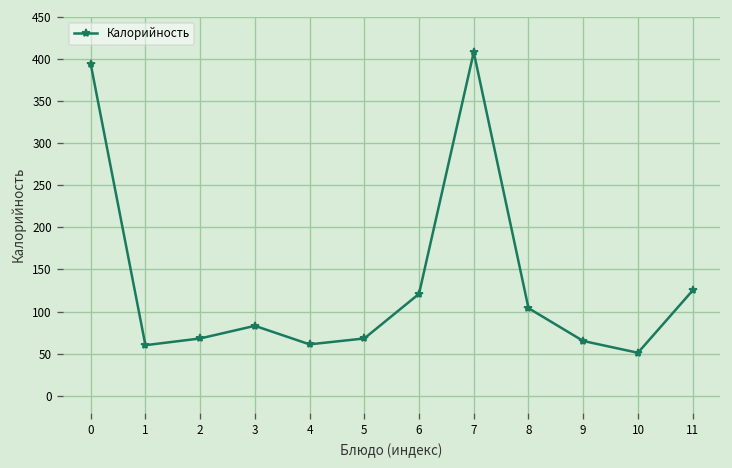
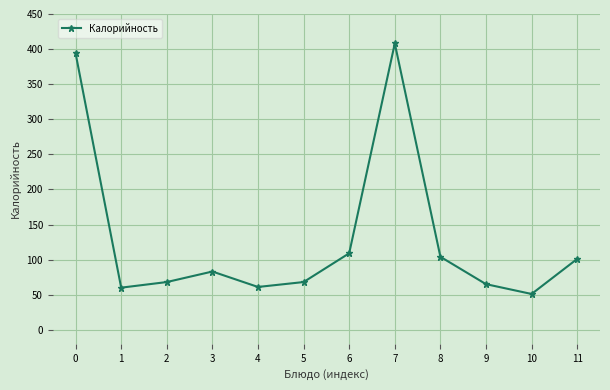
  {
    "0": 390,
    "1": 60,
    "2": 70,
    "3": 80,
    "4": 60,
    "5": 70,
-   "6": 120,
+   "6": 110,
    "7": 410,
    "8": 100,
    "9": 70,
    "10": 50,
-   "11": 130
+   "11": 100
  }
